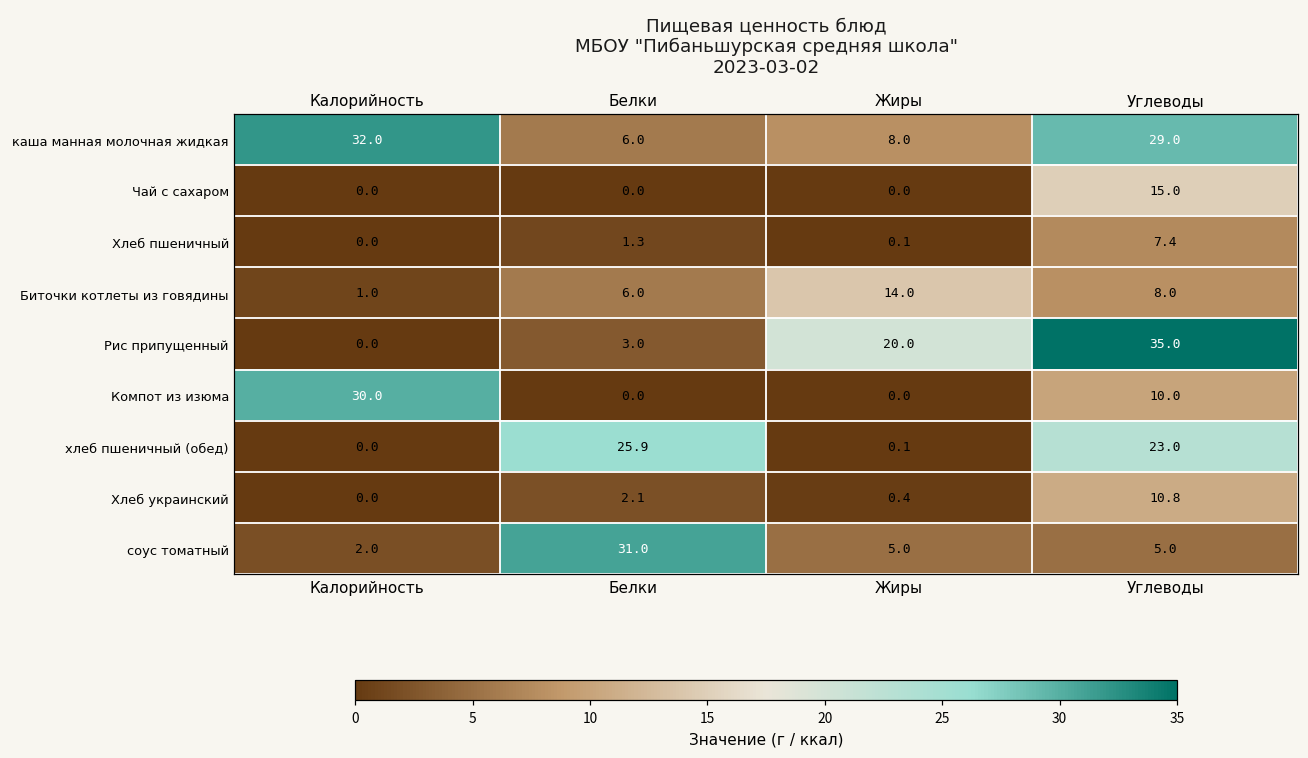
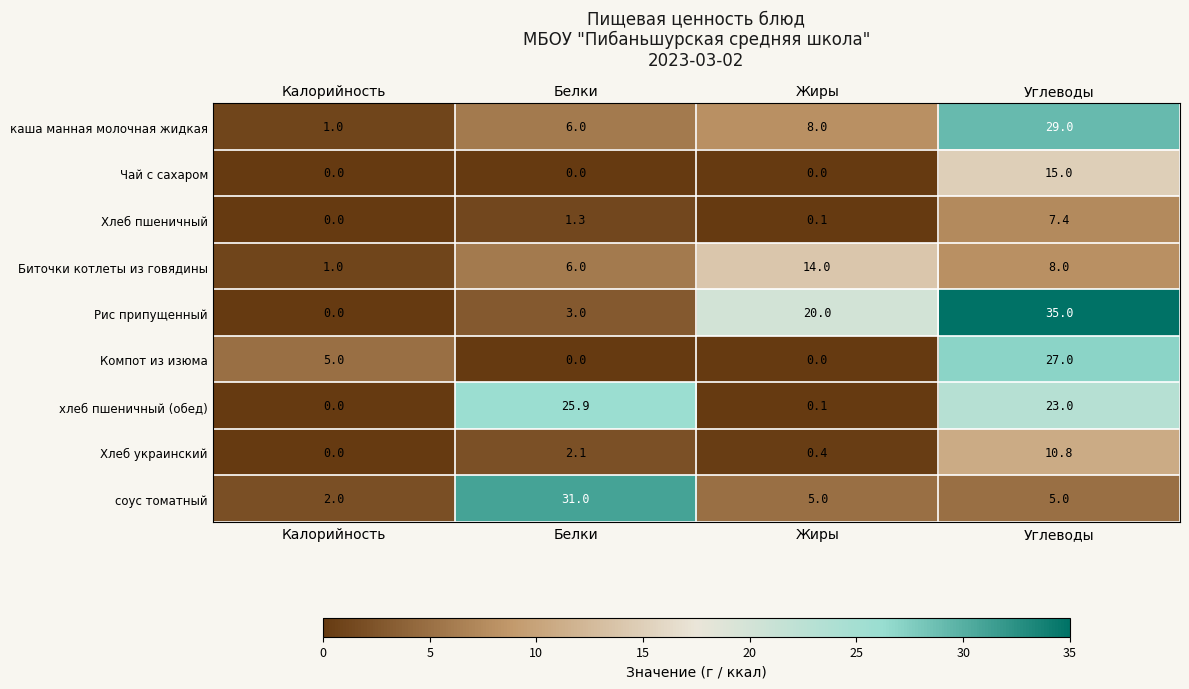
  {
    "каша манная молочная жидкая": {
-     "Калорийность": 32.0,
+     "Калорийность": 1.0,
      "Белки": 6.0,
      "Жиры": 8.0,
      "Углеводы": 29.0
    },
    "Чай с сахаром": {
      "Калорийность": 0.0,
      "Белки": 0.0,
      "Жиры": 0.0,
      "Углеводы": 15.0
    },
    "Хлеб пшеничный": {
      "Калорийность": 0.0,
      "Белки": 1.3,
      "Жиры": 0.1,
      "Углеводы": 7.4
    },
    "Биточки котлеты из говядины": {
      "Калорийность": 1.0,
      "Белки": 6.0,
      "Жиры": 14.0,
      "Углеводы": 8.0
    },
    "Рис припущенный": {
      "Калорийность": 0.0,
      "Белки": 3.0,
      "Жиры": 20.0,
      "Углеводы": 35.0
    },
    "Компот из изюма": {
-     "Калорийность": 30.0,
+     "Калорийность": 5.0,
      "Белки": 0.0,
      "Жиры": 0.0,
-     "Углеводы": 10.0
+     "Углеводы": 27.0
    },
    "хлеб пшеничный (обед)": {
      "Калорийность": 0.0,
      "Белки": 25.9,
      "Жиры": 0.1,
      "Углеводы": 23.0
    },
    "Хлеб украинский": {
      "Калорийность": 0.0,
      "Белки": 2.1,
      "Жиры": 0.4,
      "Углеводы": 10.8
    },
    "соус томатный": {
      "Калорийность": 2.0,
      "Белки": 31.0,
      "Жиры": 5.0,
      "Углеводы": 5.0
    }
  }
